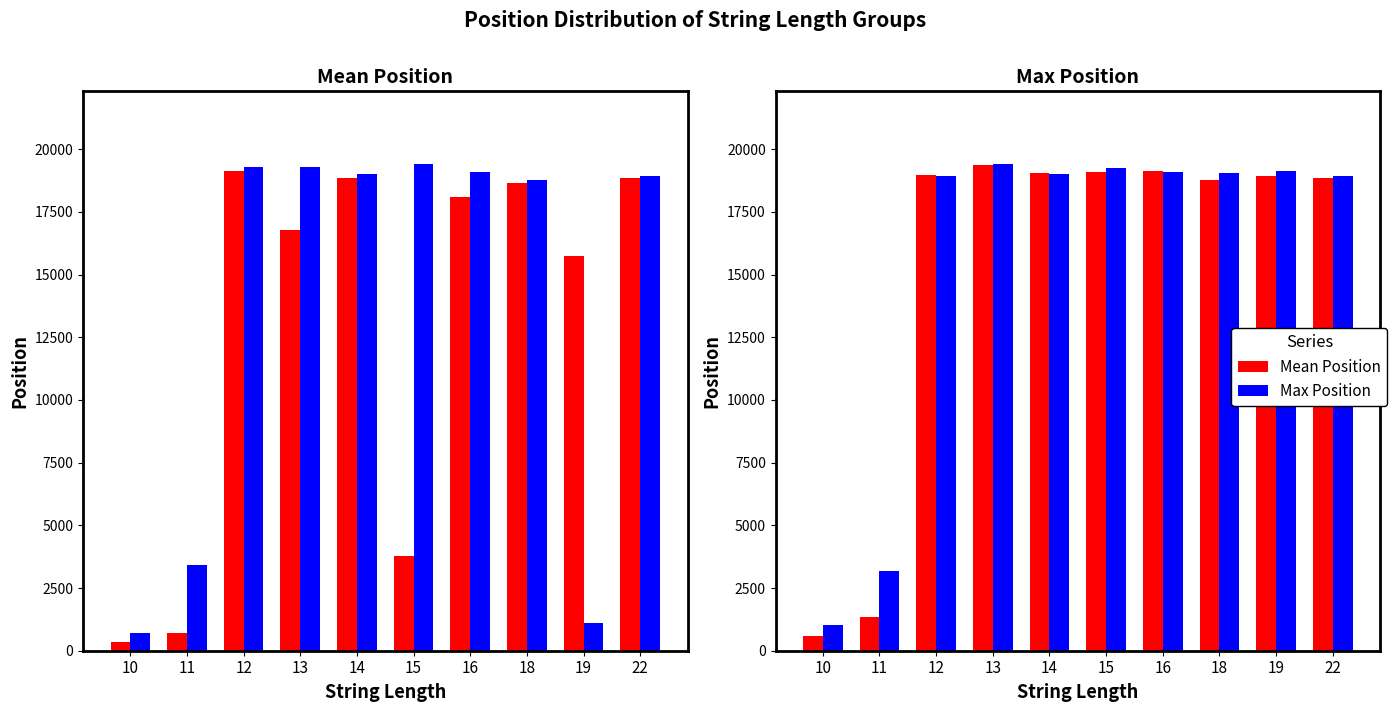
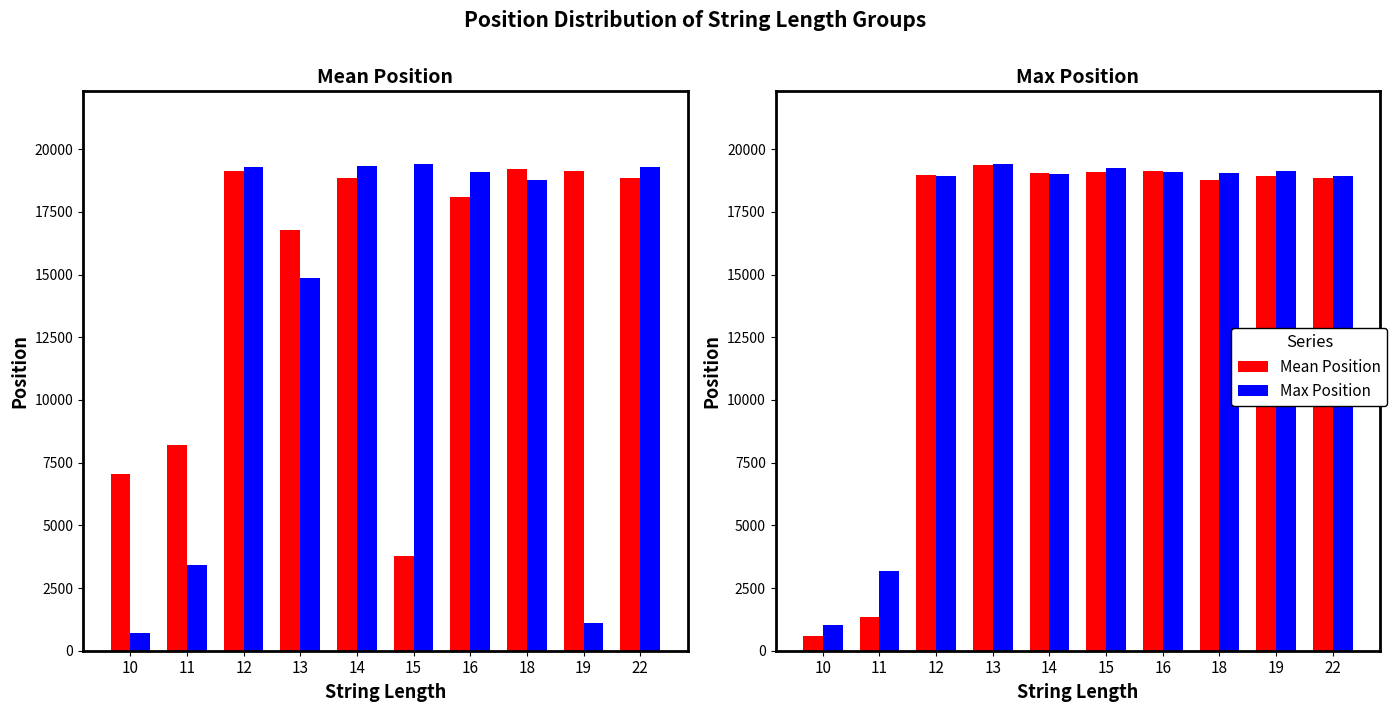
  {
    "Mean Position": {
      "Mean Position": {
-       "10": 300,
-       "11": 700,
+       "10": 7000,
+       "11": 8200,
        "12": 19100,
        "13": 16800,
        "14": 18800,
        "15": 3800,
        "16": 18100,
-       "18": 18600,
-       "19": 15800,
+       "18": 19200,
+       "19": 19100,
        "22": 18900
      },
      "Max Position": {
        "10": 700,
        "11": 3400,
        "12": 19300,
-       "13": 19300,
-       "14": 19000,
+       "13": 14900,
+       "14": 19300,
        "15": 19400,
        "16": 19100,
        "18": 18800,
        "19": 1100,
-       "22": 18900
+       "22": 19300
      }
    },
    "Max Position": {
      "Mean Position": {
        "10": 600,
        "11": 1300,
        "12": 19000,
        "13": 19400,
        "14": 19100,
        "15": 19100,
        "16": 19100,
        "18": 18800,
        "19": 18900,
        "22": 18900
      },
      "Max Position": {
        "10": 1000,
        "11": 3200,
        "12": 18900,
        "13": 19400,
        "14": 19000,
        "15": 19300,
        "16": 19100,
        "18": 19100,
        "19": 19100,
        "22": 18900
      }
    }
  }
